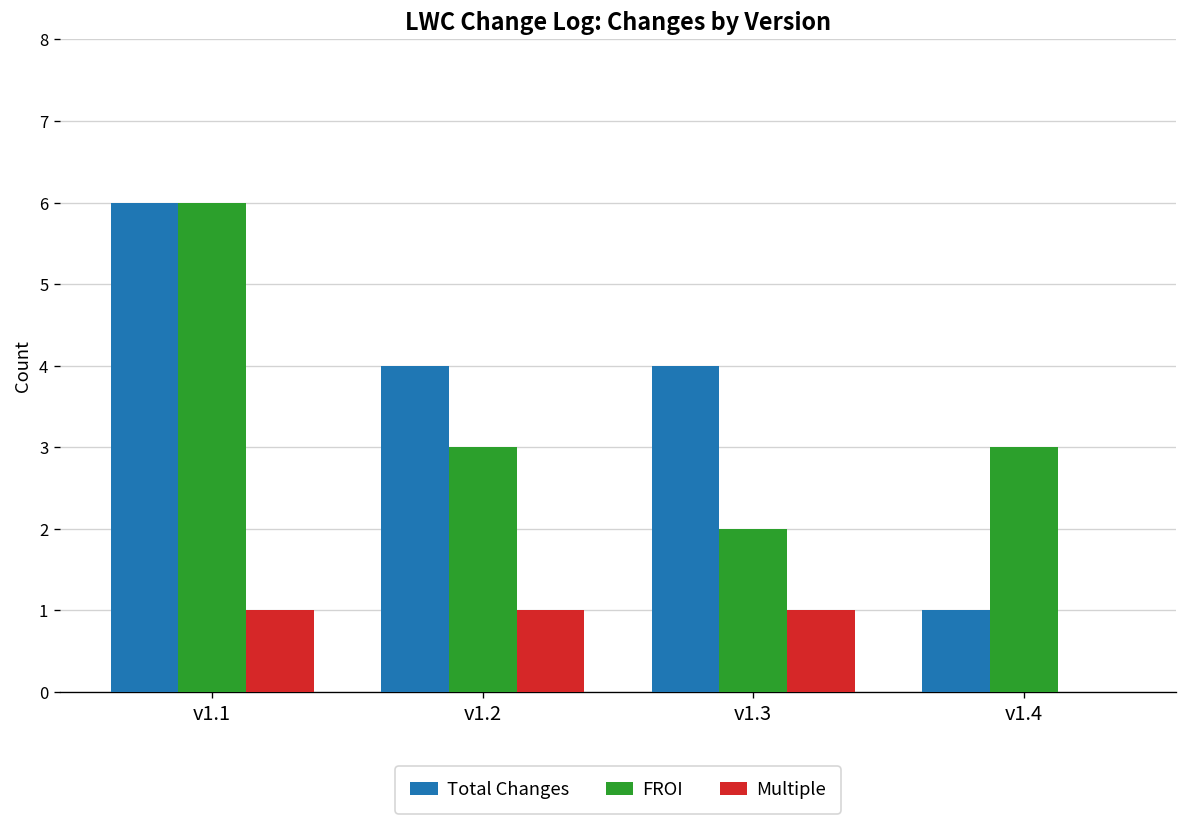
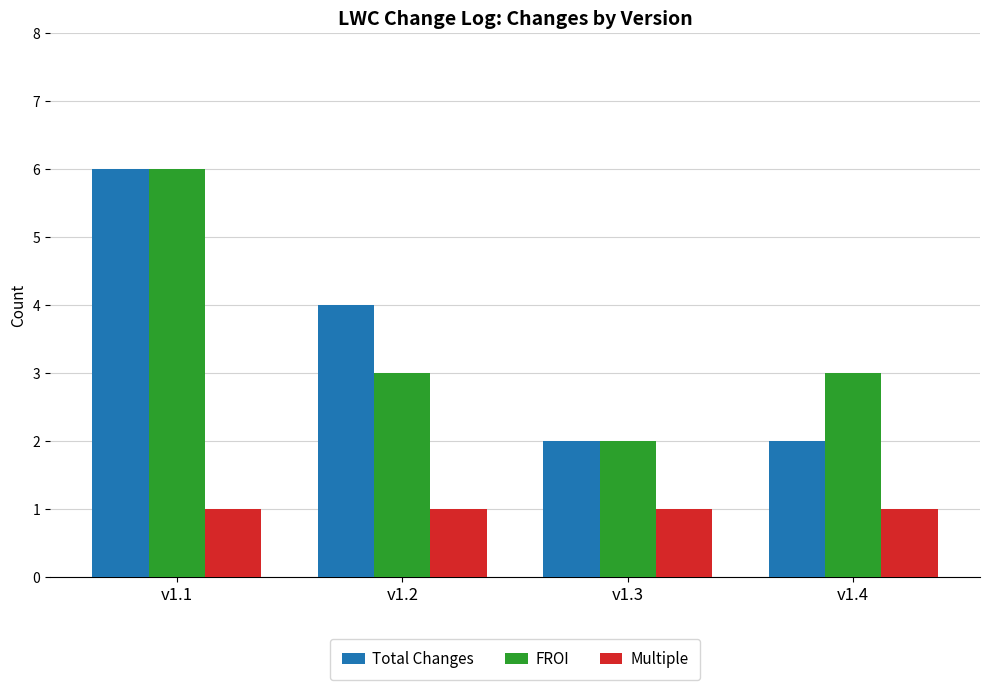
  {
    "Total Changes": {
      "v1.1": 6,
      "v1.2": 4,
-     "v1.3": 4,
-     "v1.4": 1
+     "v1.3": 2,
+     "v1.4": 2
    },
    "FROI": {
      "v1.1": 6,
      "v1.2": 3,
      "v1.3": 2,
      "v1.4": 3
    },
    "Multiple": {
      "v1.1": 1,
      "v1.2": 1,
      "v1.3": 1,
-     "v1.4": 0
+     "v1.4": 1
    }
  }
